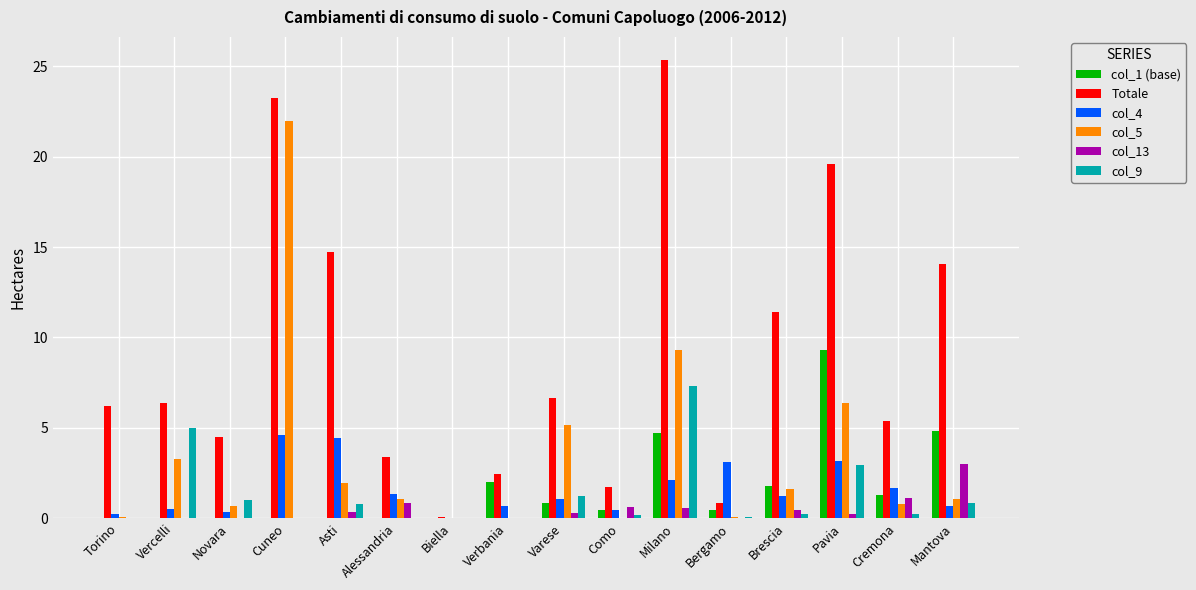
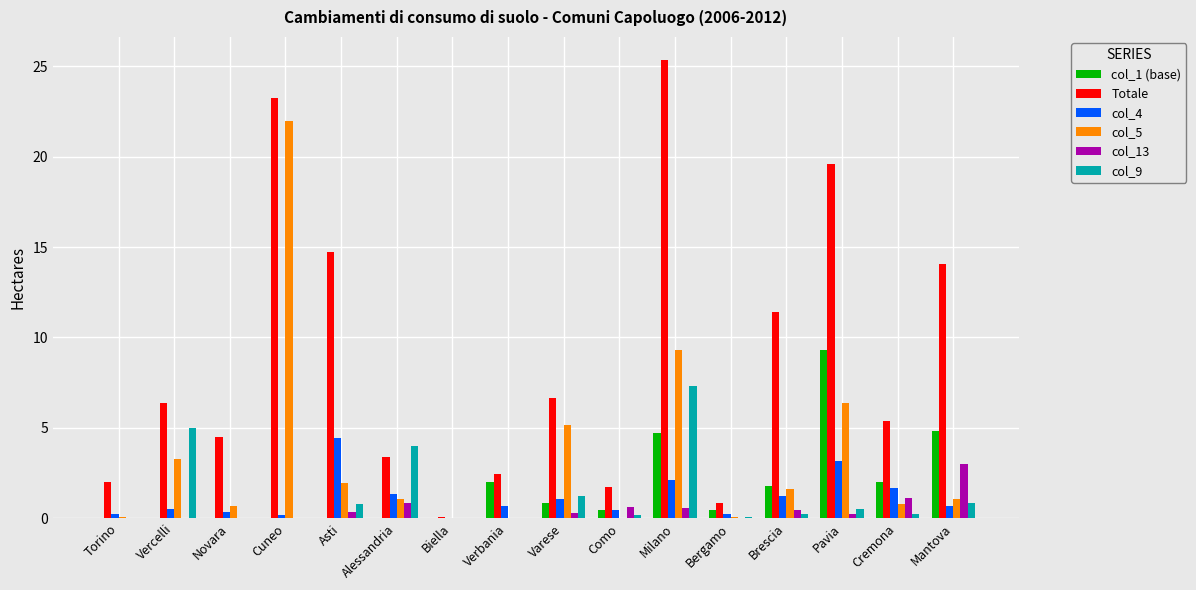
  {
    "col_1 (base)": {
      "Torino": 0.0,
      "Vercelli": 0.0,
      "Novara": 0.0,
      "Cuneo": 0.0,
      "Asti": 0.0,
      "Alessandria": 0.0,
      "Biella": 0.0,
      "Verbania": 2.0,
      "Varese": 0.8,
      "Como": 0.5,
      "Milano": 4.7,
      "Bergamo": 0.5,
      "Brescia": 1.8,
      "Pavia": 9.3,
-     "Cremona": 1.3,
+     "Cremona": 2.0,
      "Mantova": 4.9
    },
    "Totale": {
-     "Torino": 6.2,
+     "Torino": 2.0,
      "Vercelli": 6.4,
      "Novara": 4.5,
      "Cuneo": 23.3,
      "Asti": 14.7,
      "Alessandria": 3.4,
      "Verbania": 2.4,
      "Varese": 6.7,
      "Como": 1.7,
      "Milano": 25.4,
      "Bergamo": 0.9,
      "Brescia": 11.4,
      "Pavia": 19.6,
      "Cremona": 5.4,
      "Mantova": 14.1
    },
    "col_4": {
      "Torino": 0.2,
      "Vercelli": 0.5,
      "Novara": 0.3,
-     "Cuneo": 4.6,
+     "Cuneo": 0.2,
      "Asti": 4.4,
      "Alessandria": 1.3,
      "Biella": 0.0,
      "Verbania": 0.7,
      "Varese": 1.1,
      "Como": 0.4,
      "Milano": 2.1,
-     "Bergamo": 3.1,
+     "Bergamo": 0.3,
      "Brescia": 1.2,
      "Pavia": 3.2,
      "Cremona": 1.7,
      "Mantova": 0.7
    },
    "col_5": {
      "Vercelli": 3.3,
      "Novara": 0.7,
      "Cuneo": 22.0,
      "Asti": 2.0,
      "Alessandria": 1.1,
      "Biella": 0.0,
      "Varese": 5.1,
      "Como": 0.0,
      "Milano": 9.3,
      "Brescia": 1.6,
      "Pavia": 6.4,
      "Cremona": 0.8,
      "Mantova": 1.0
    },
    "col_13": {
      "Torino": 0.0,
      "Vercelli": 0.0,
      "Novara": 0.0,
      "Cuneo": 0.0,
      "Asti": 0.4,
      "Alessandria": 0.9,
      "Biella": 0.0,
      "Verbania": 0.0,
      "Varese": 0.3,
      "Como": 0.6,
      "Milano": 0.6,
      "Bergamo": 0.0,
      "Brescia": 0.4,
      "Pavia": 0.2,
      "Cremona": 1.1,
      "Mantova": 3.0
    },
    "col_9": {
      "Torino": 0.0,
      "Vercelli": 5.0,
-     "Novara": 1,
+     "Novara": 0,
      "Cuneo": 0.0,
      "Asti": 0.8,
-     "Alessandria": 0,
+     "Alessandria": 4,
      "Biella": 0.0,
      "Verbania": 0.0,
      "Varese": 1.2,
      "Como": 0.2,
      "Milano": 7.3,
      "Brescia": 0.2,
-     "Pavia": 3.0,
+     "Pavia": 0.5,
      "Cremona": 0.3,
      "Mantova": 0.8
    }
  }
